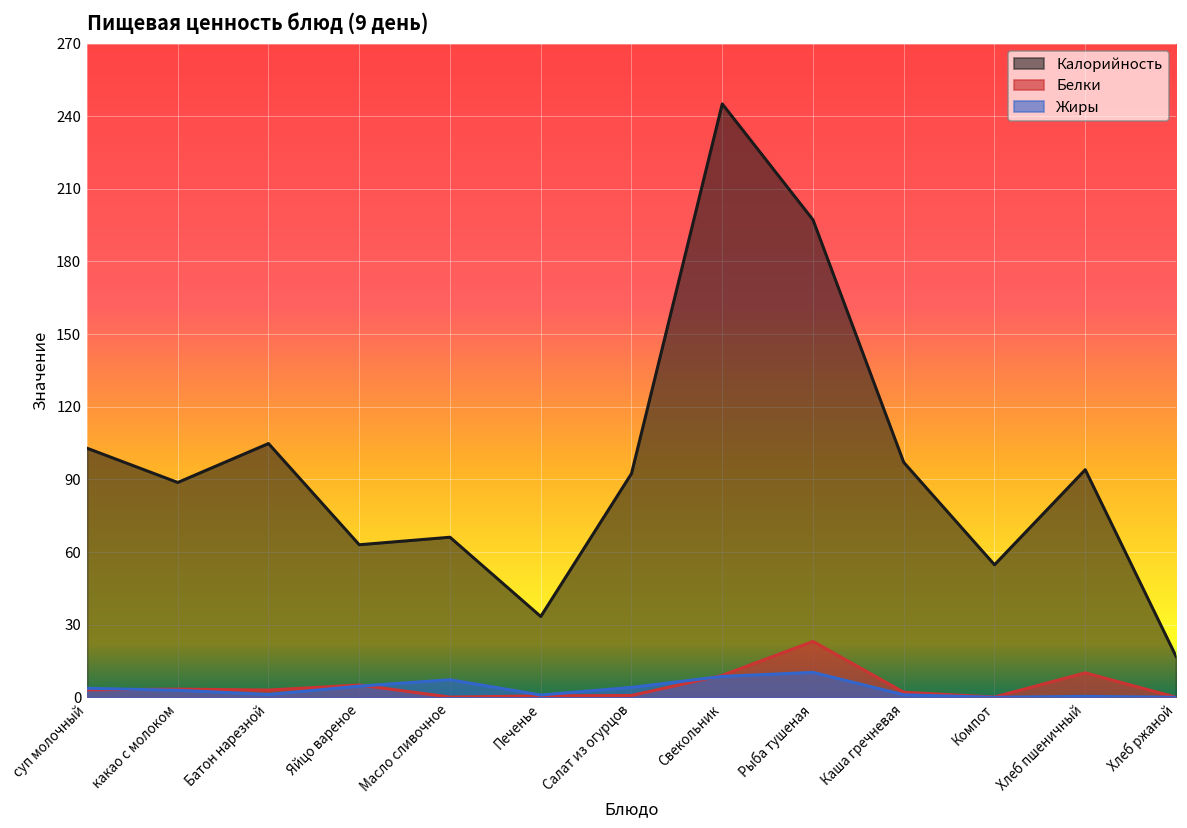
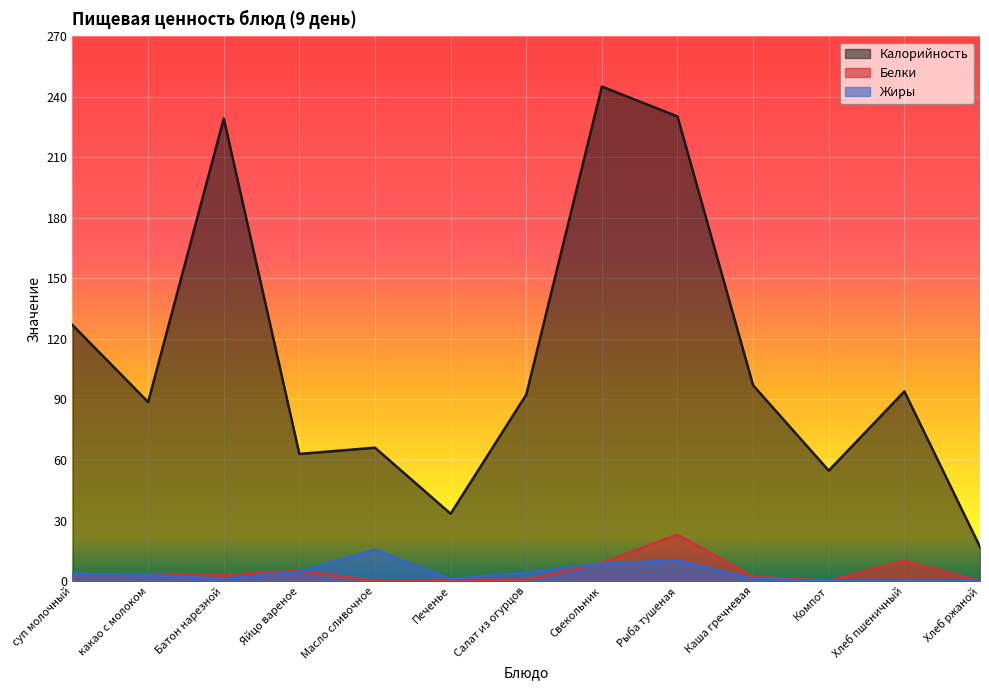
  {
    "Калорийность": {
-     "суп молочный": 103,
+     "суп молочный": 127,
      "какао с молоком": 89,
-     "Батон нарезной": 105,
+     "Батон нарезной": 229,
      "Яйцо вареное": 63,
      "Масло сливочное": 66,
      "Печенье": 33,
      "Салат из огурцов": 92,
      "Свекольник": 245,
-     "Рыба тушеная": 197,
+     "Рыба тушеная": 230,
      "Каша гречневая": 97,
      "Компот": 55,
      "Хлеб пшеничный": 94,
      "Хлеб ржаной": 17
    },
    "Белки": {
      "Батон нарезной": 3,
      "Масло сливочное": 0,
      "Салат из огурцов": 1,
      "Рыба тушеная": 23,
      "Хлеб пшеничный": 10
    },
    "Жиры": {
      "Батон нарезной": 1,
-     "Масло сливочное": 7,
+     "Масло сливочное": 16,
      "Салат из огурцов": 4,
      "Рыба тушеная": 10,
      "Хлеб пшеничный": 0
    }
  }
